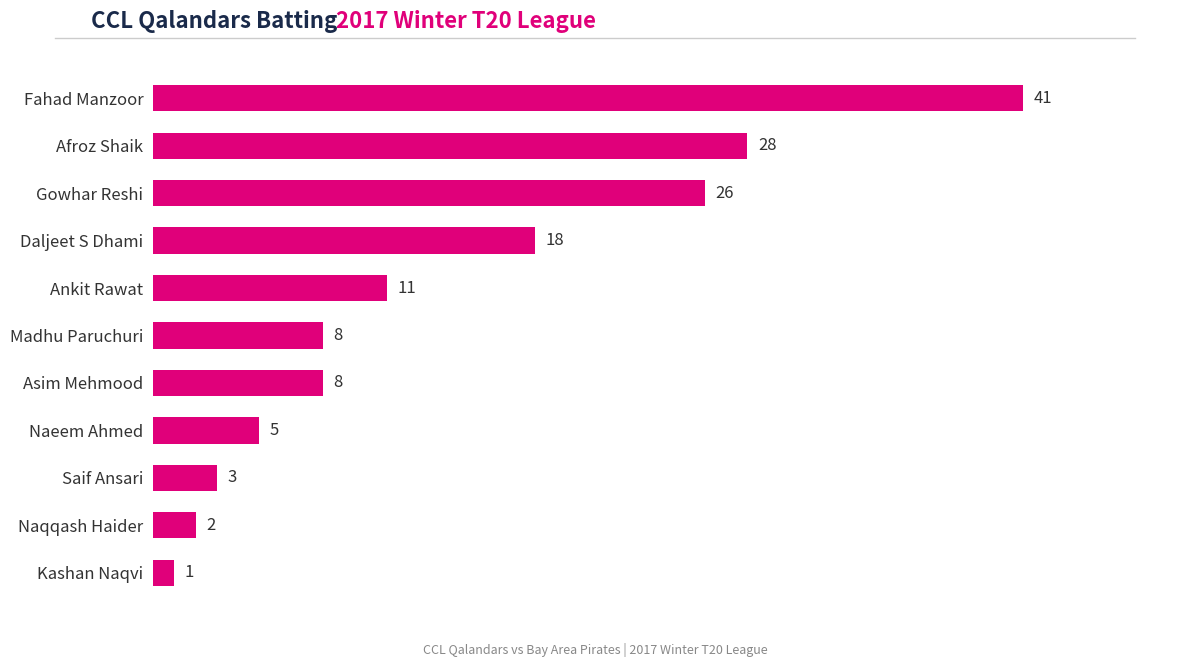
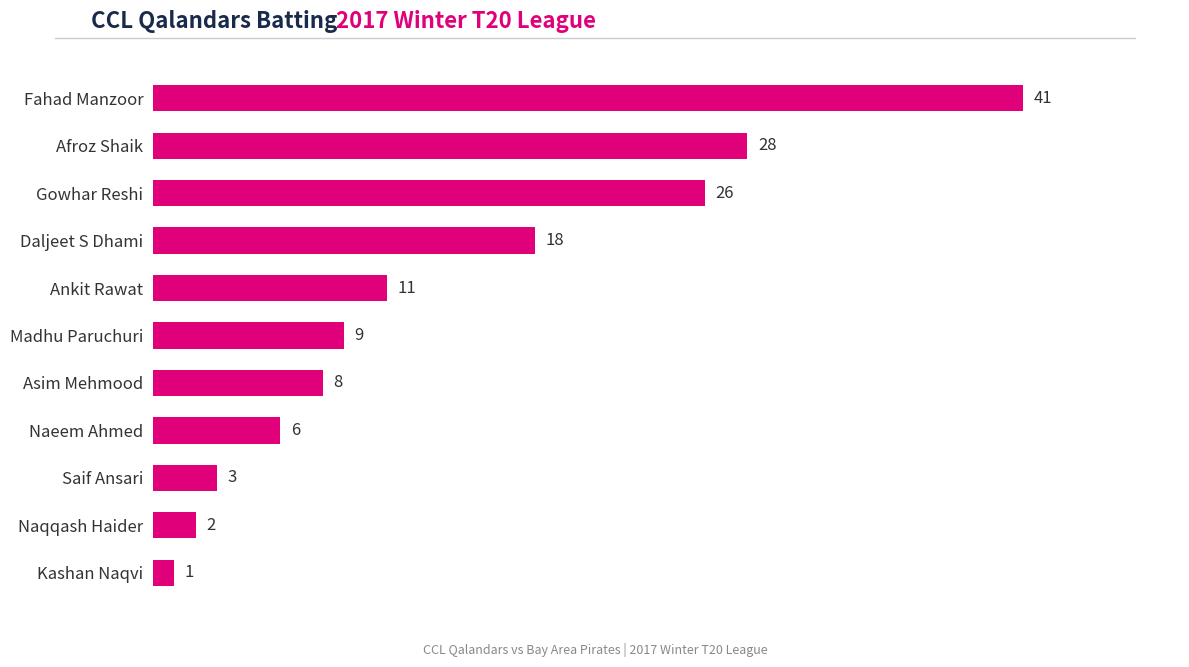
  {
    "Fahad Manzoor": 41,
    "Afroz Shaik": 28,
    "Gowhar Reshi": 26,
    "Daljeet S Dhami": 18,
    "Ankit Rawat": 11,
-   "Madhu Paruchuri": 8,
+   "Madhu Paruchuri": 9,
    "Asim Mehmood": 8,
-   "Naeem Ahmed": 5,
+   "Naeem Ahmed": 6,
    "Saif Ansari": 3,
    "Naqqash Haider": 2,
    "Kashan Naqvi": 1
  }
